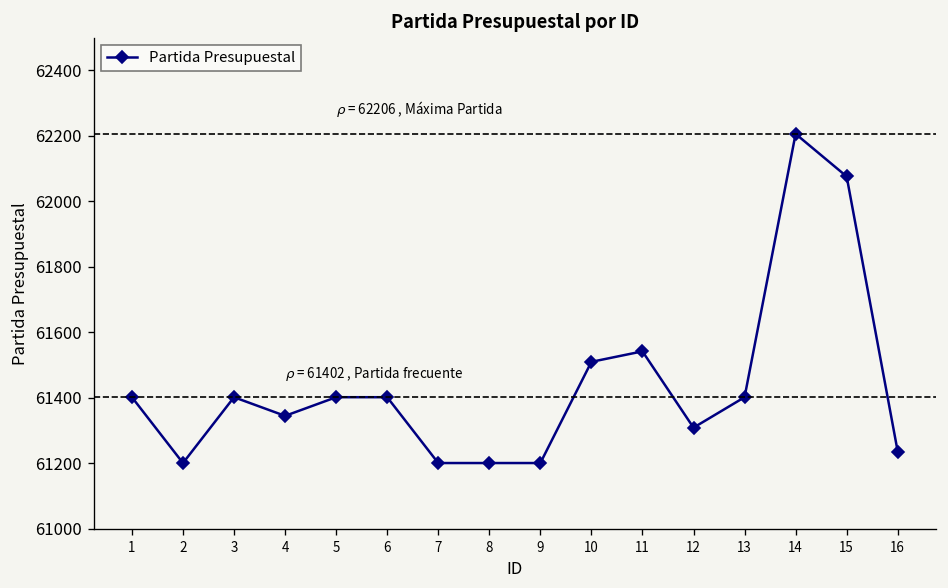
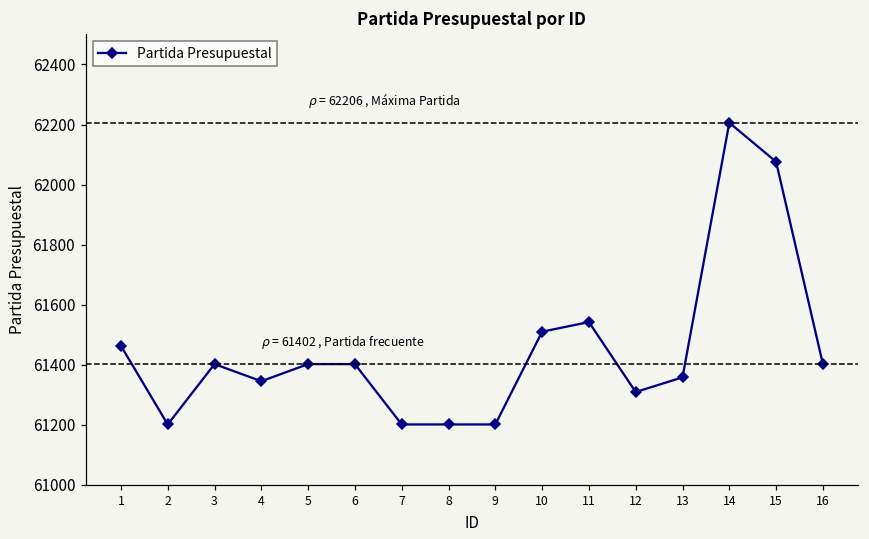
  {
-   "1": 61400,
+   "1": 61460,
    "2": 61200,
    "3": 61400,
    "4": 61350,
    "5": 61400,
    "6": 61400,
    "7": 61200,
    "8": 61200,
    "9": 61200,
    "10": 61510,
    "11": 61540,
    "12": 61310,
-   "13": 61400,
+   "13": 61360,
    "14": 62210,
    "15": 62080,
-   "16": 61240
+   "16": 61400
  }
